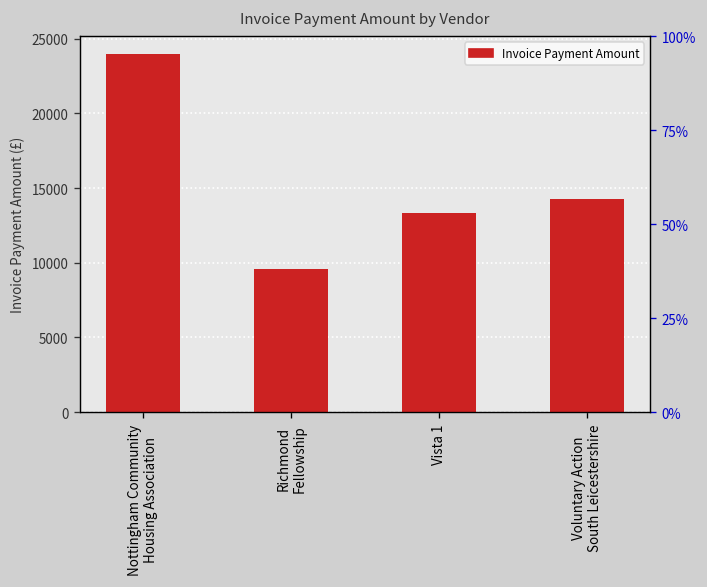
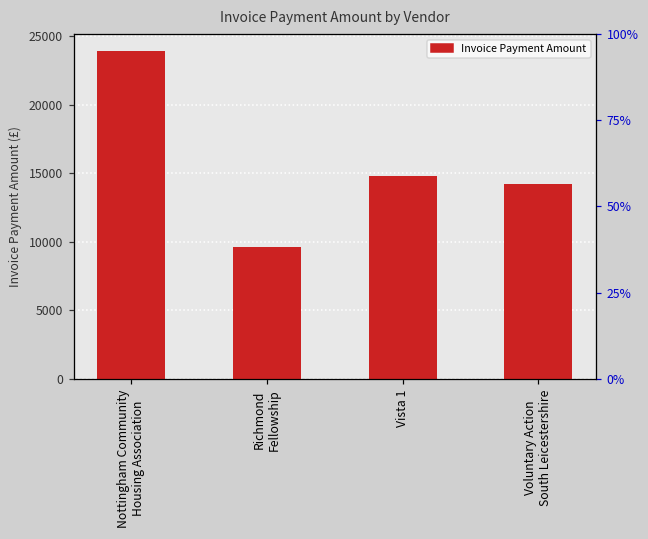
  {
    "Nottingham Community Housing Association": 24000,
    "Richmond Fellowship": 9600,
-   "Vista 1": 13300,
+   "Vista 1": 14800,
    "Voluntary Action South Leicestershire": 14300
  }
